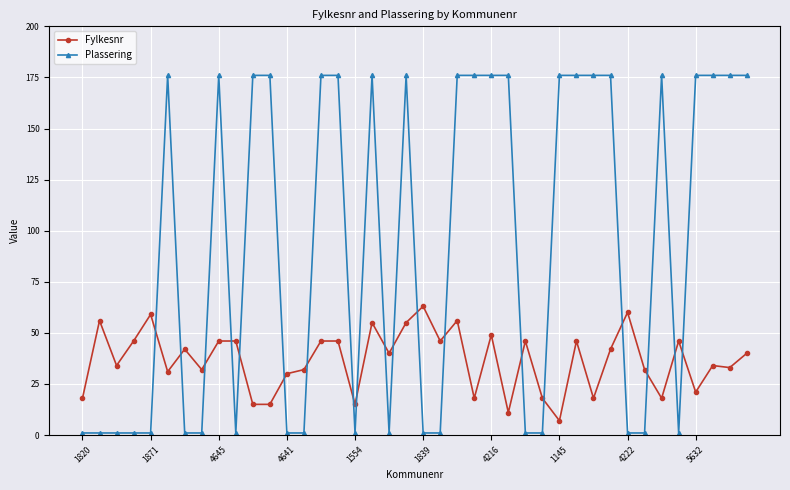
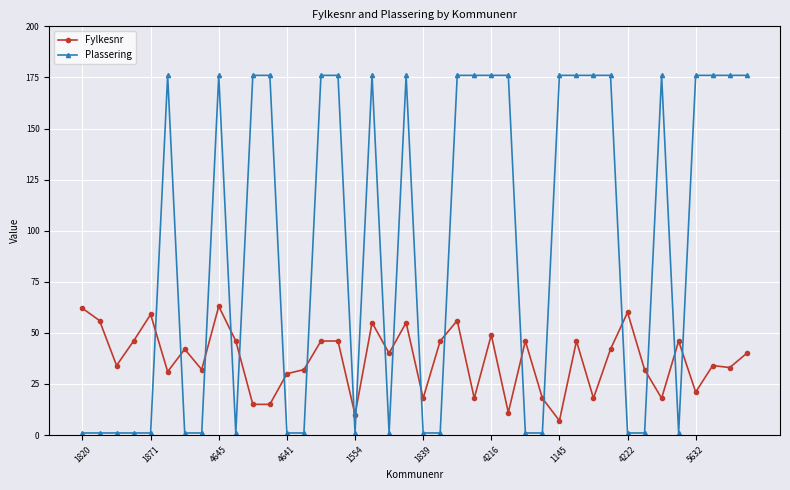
  {
    "Fylkesnr": {
-     "1820": 18,
+     "1820": 62,
      "1871": 59,
-     "4645": 46,
+     "4645": 63,
      "4641": 30,
-     "1554": 15,
-     "1839": 63,
+     "1554": 10,
+     "1839": 18,
      "4216": 49,
      "1145": 7,
      "4222": 60,
      "5632": 21
    },
    "Plassering": {
      "1820": 1,
      "1871": 1,
      "4645": 176,
      "4641": 1,
      "1554": 1,
      "1839": 1,
      "4216": 176,
      "1145": 176,
      "4222": 1,
      "5632": 176
    }
  }
